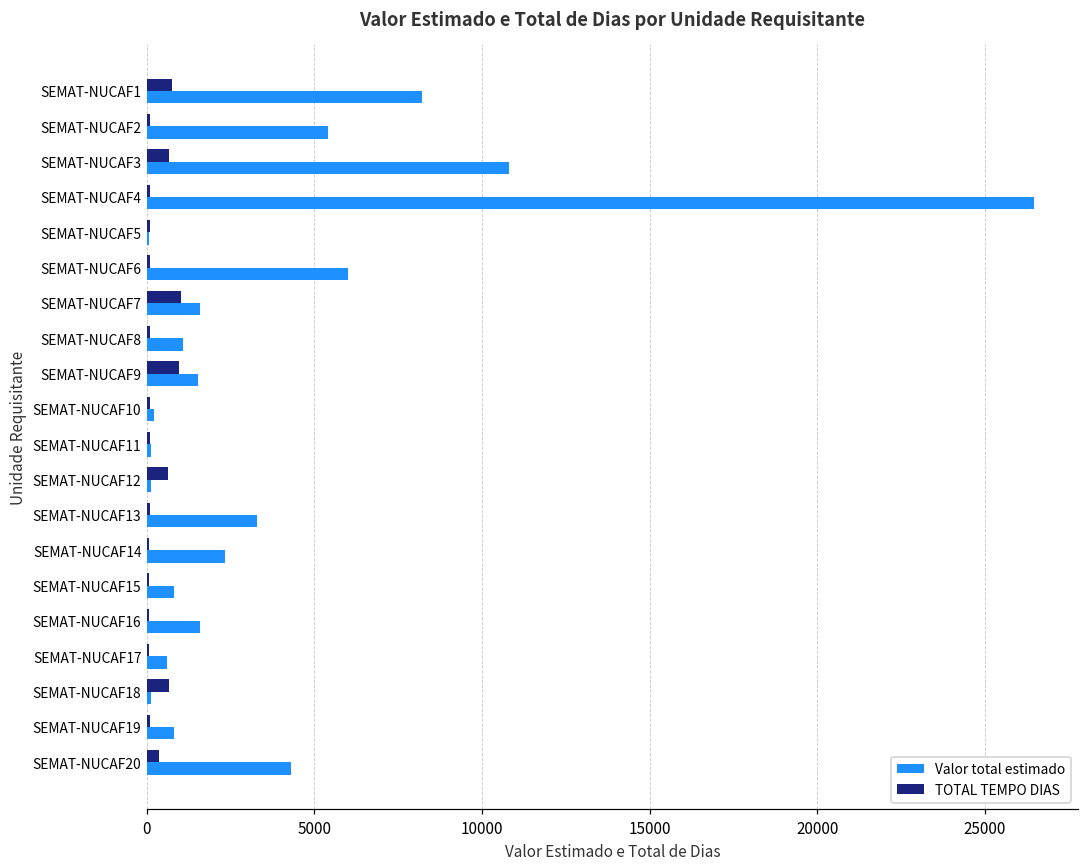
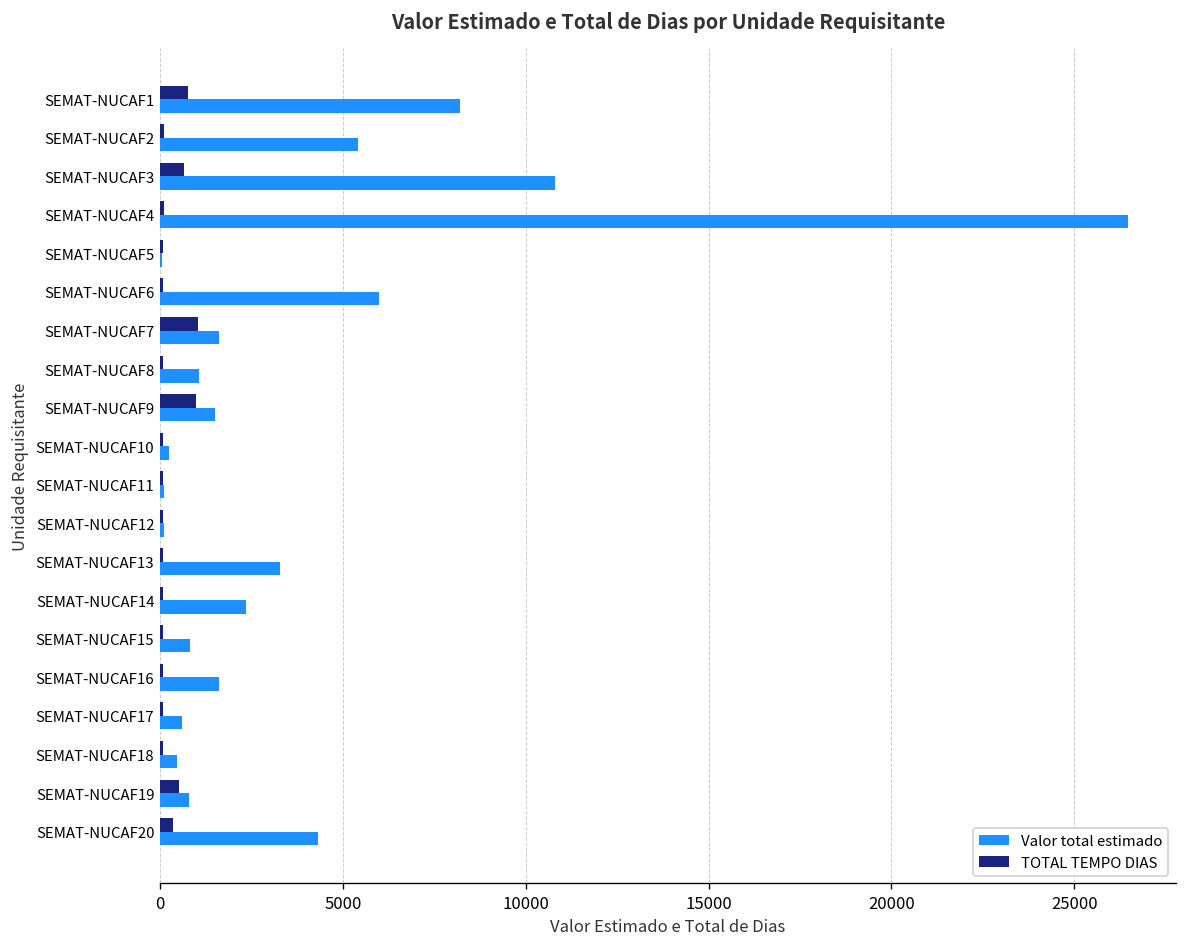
  {
    "Valor total estimado": {
      "SEMAT-NUCAF1": 8200,
      "SEMAT-NUCAF2": 5400,
      "SEMAT-NUCAF3": 10800,
      "SEMAT-NUCAF4": 26500,
      "SEMAT-NUCAF6": 6000,
      "SEMAT-NUCAF7": 1600,
      "SEMAT-NUCAF8": 1100,
      "SEMAT-NUCAF9": 1500,
      "SEMAT-NUCAF10": 200,
      "SEMAT-NUCAF11": 100,
      "SEMAT-NUCAF12": 100,
      "SEMAT-NUCAF13": 3300,
      "SEMAT-NUCAF14": 2300,
      "SEMAT-NUCAF15": 800,
      "SEMAT-NUCAF16": 1600,
      "SEMAT-NUCAF17": 600,
-     "SEMAT-NUCAF18": 100,
+     "SEMAT-NUCAF18": 500,
      "SEMAT-NUCAF19": 800,
      "SEMAT-NUCAF20": 4300
    },
    "TOTAL TEMPO DIAS": {
      "SEMAT-NUCAF1": 800,
      "SEMAT-NUCAF2": 100,
      "SEMAT-NUCAF3": 700,
      "SEMAT-NUCAF4": 100,
      "SEMAT-NUCAF5": 100,
      "SEMAT-NUCAF6": 100,
      "SEMAT-NUCAF7": 1000,
      "SEMAT-NUCAF8": 100,
      "SEMAT-NUCAF9": 1000,
      "SEMAT-NUCAF10": 100,
      "SEMAT-NUCAF11": 100,
-     "SEMAT-NUCAF12": 600,
+     "SEMAT-NUCAF12": 100,
      "SEMAT-NUCAF13": 100,
-     "SEMAT-NUCAF18": 700,
-     "SEMAT-NUCAF19": 100,
+     "SEMAT-NUCAF18": 100,
+     "SEMAT-NUCAF19": 500,
      "SEMAT-NUCAF20": 400
    }
  }
